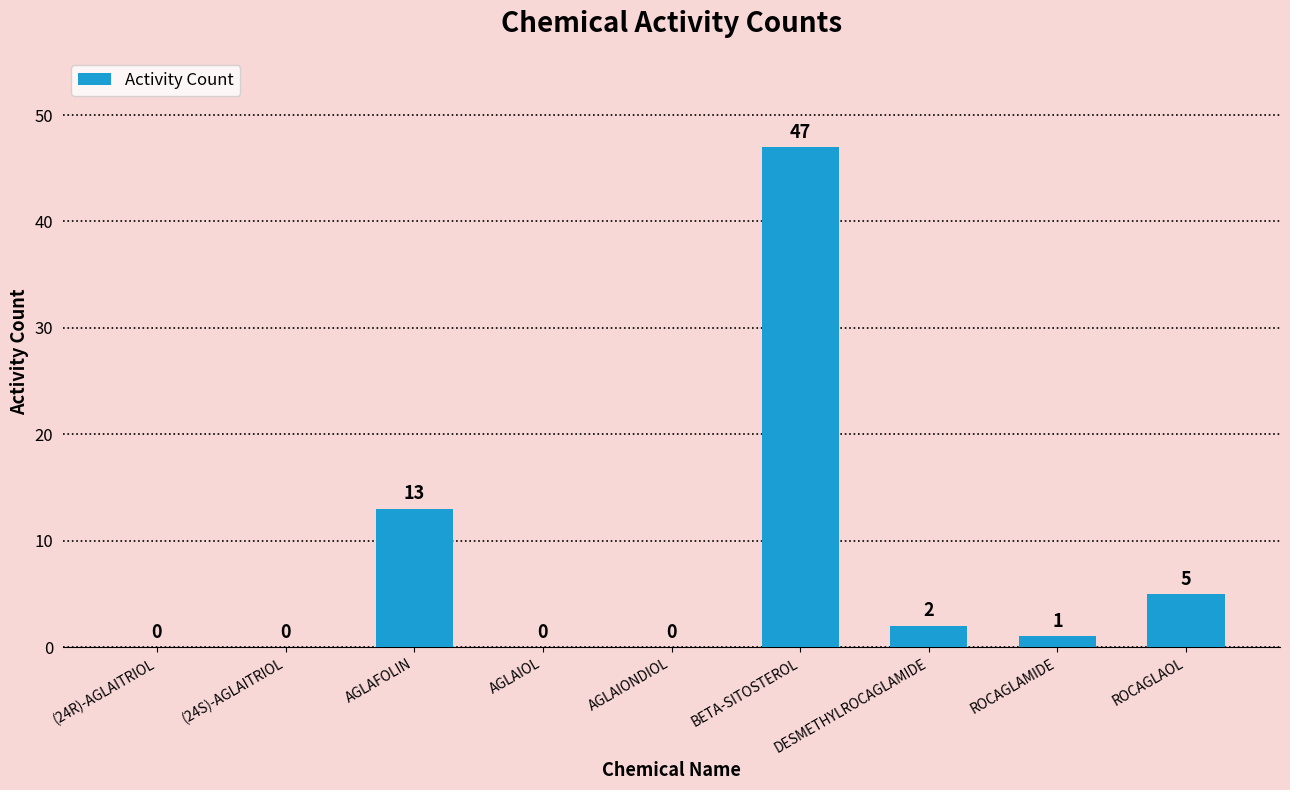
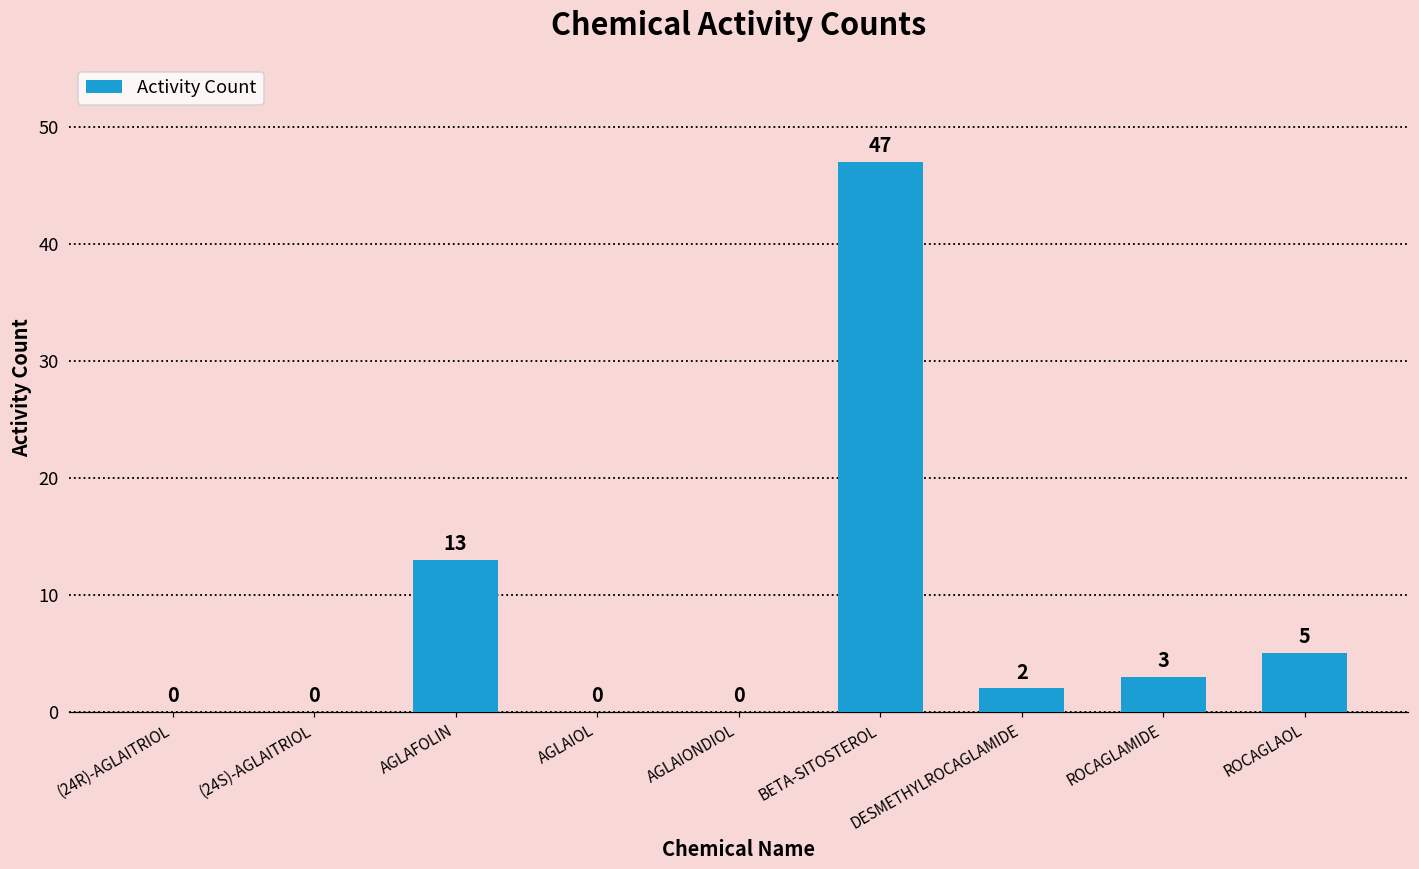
  {
    "(24R)-AGLAITRIOL": 0,
    "(24S)-AGLAITRIOL": 0,
    "AGLAFOLIN": 13,
    "AGLAIOL": 0,
    "AGLAIONDIOL": 0,
    "BETA-SITOSTEROL": 47,
    "DESMETHYLROCAGLAMIDE": 2,
-   "ROCAGLAMIDE": 1,
+   "ROCAGLAMIDE": 3,
    "ROCAGLAOL": 5
  }
